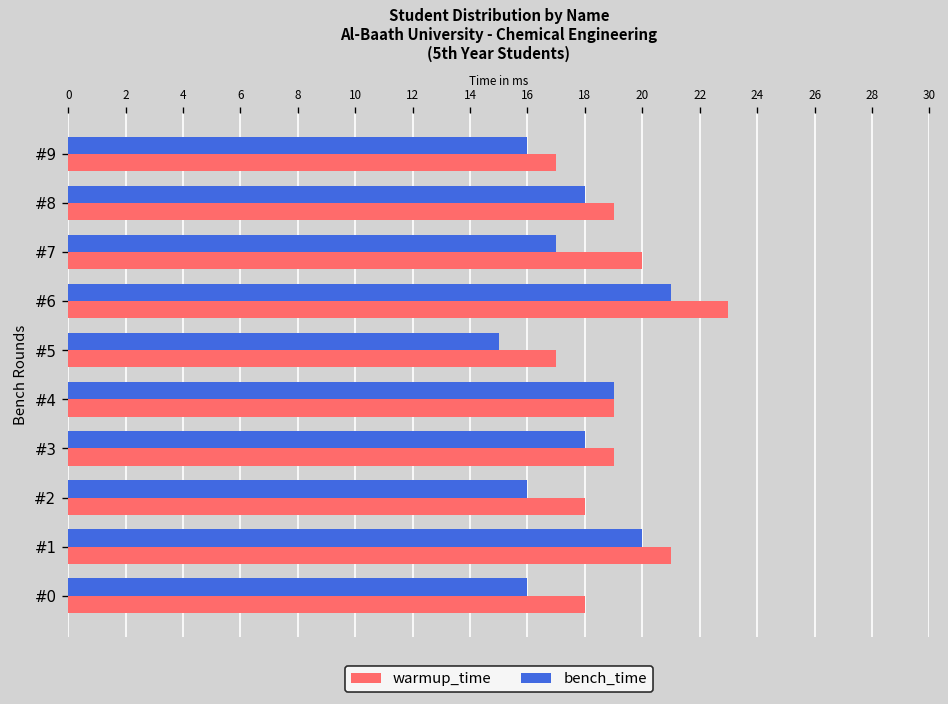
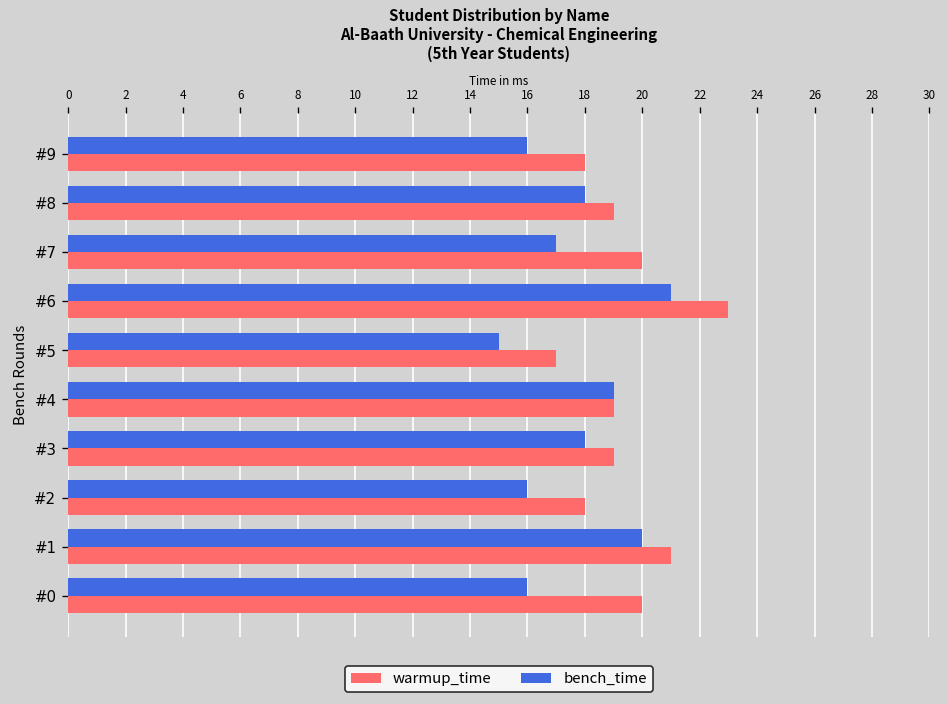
  {
    "warmup_time": {
-     "#9": 17,
+     "#9": 18,
      "#8": 19,
      "#7": 20,
      "#6": 23,
      "#5": 17,
      "#4": 19,
      "#3": 19,
      "#2": 18,
      "#1": 21,
-     "#0": 18
+     "#0": 20
    },
    "bench_time": {
      "#9": 16,
      "#8": 18,
      "#7": 17,
      "#6": 21,
      "#5": 15,
      "#4": 19,
      "#3": 18,
      "#2": 16,
      "#1": 20,
      "#0": 16
    }
  }
